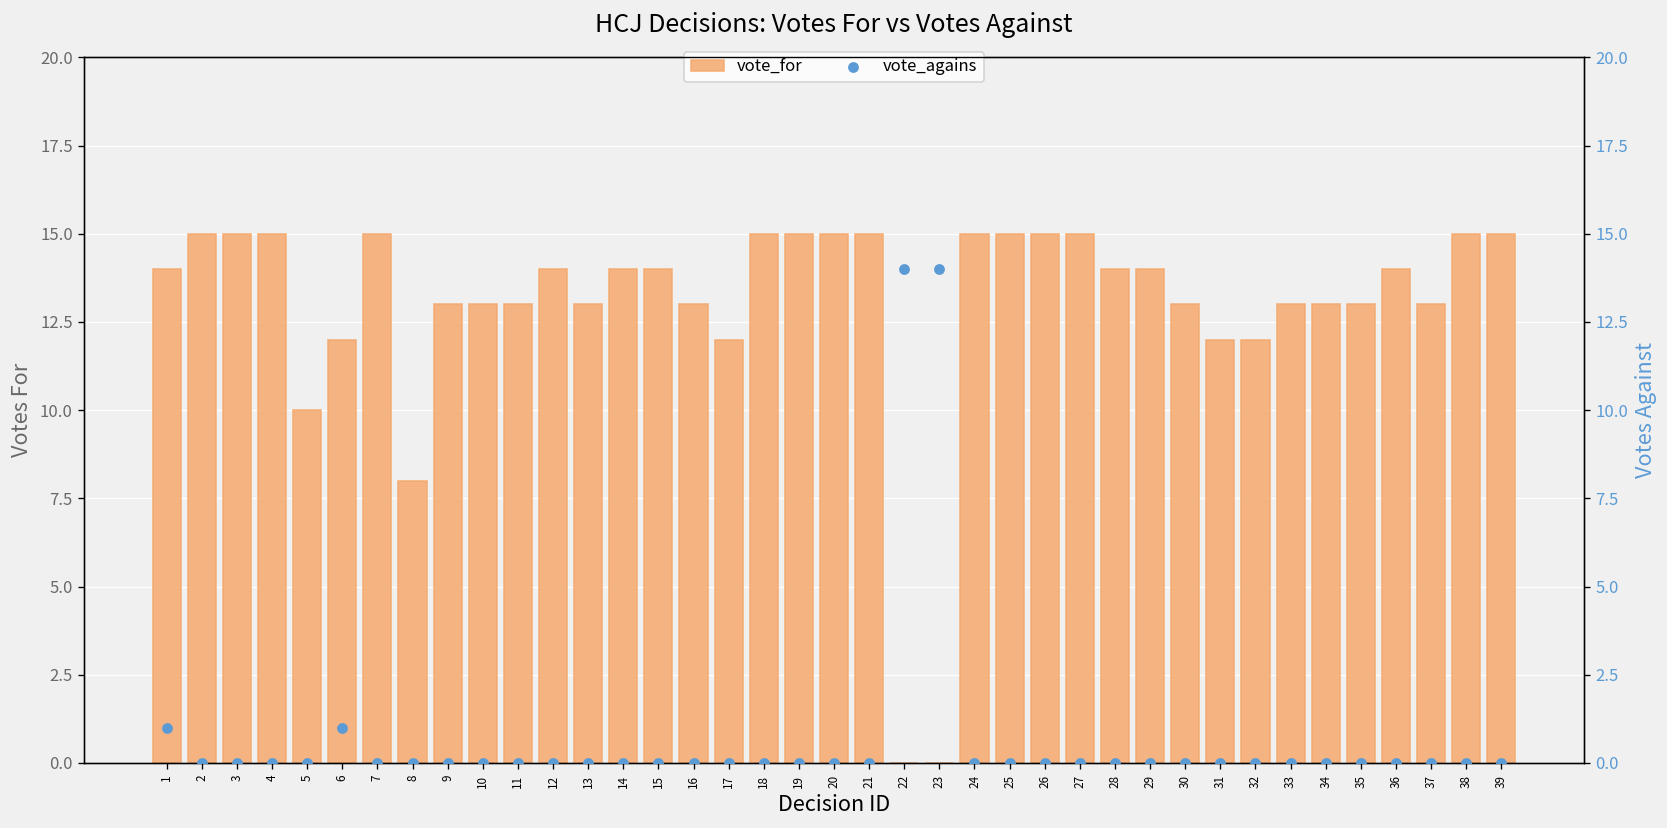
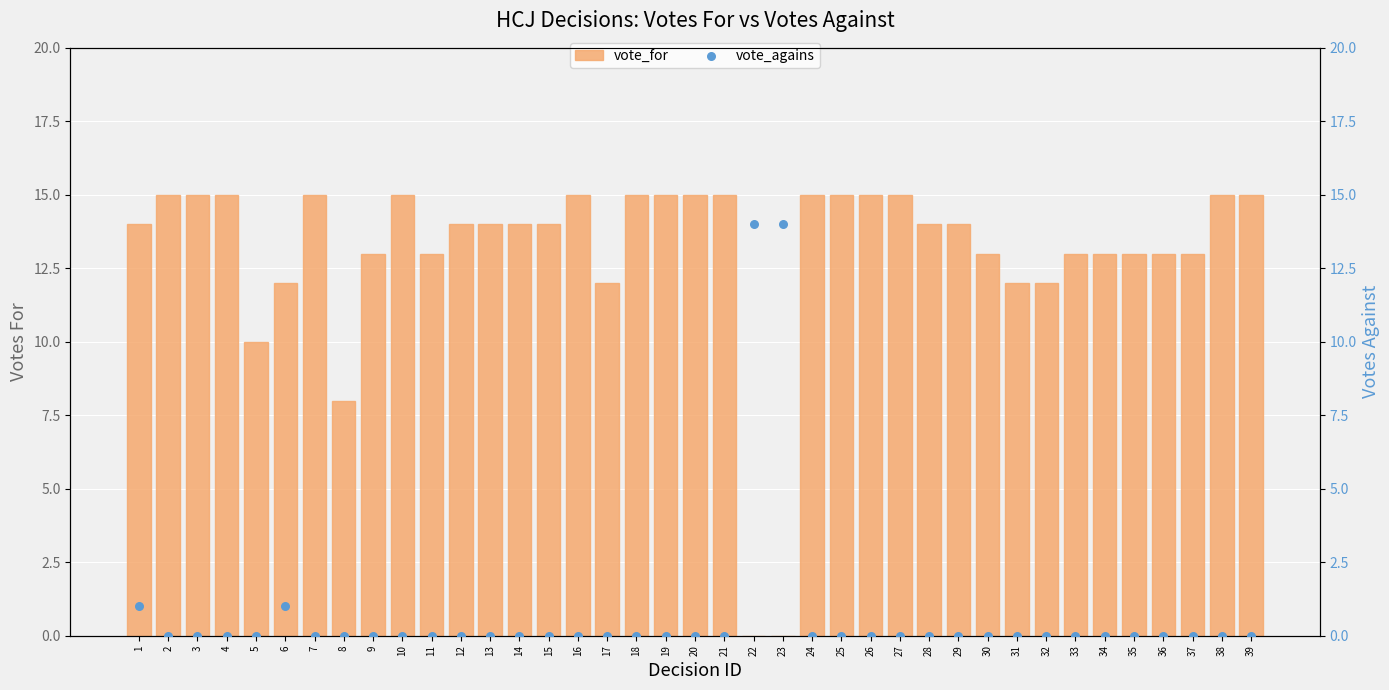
  {
    "vote_for": {
      "1": 14,
      "2": 15,
      "3": 15,
      "4": 15,
      "5": 10,
      "6": 12,
      "7": 15,
      "8": 8,
      "9": 13,
-     "10": 13,
+     "10": 15,
      "11": 13,
      "12": 14,
-     "13": 13,
+     "13": 14,
      "14": 14,
      "15": 14,
-     "16": 13,
+     "16": 15,
      "17": 12,
      "18": 15,
      "19": 15,
      "20": 15,
      "21": 15,
      "22": 0,
      "23": 0,
      "24": 15,
      "25": 15,
      "26": 15,
      "27": 15,
      "28": 14,
      "29": 14,
      "30": 13,
      "31": 12,
      "32": 12,
      "33": 13,
      "34": 13,
      "35": 13,
-     "36": 14,
+     "36": 13,
      "37": 13,
      "38": 15,
      "39": 15
    }
  }
